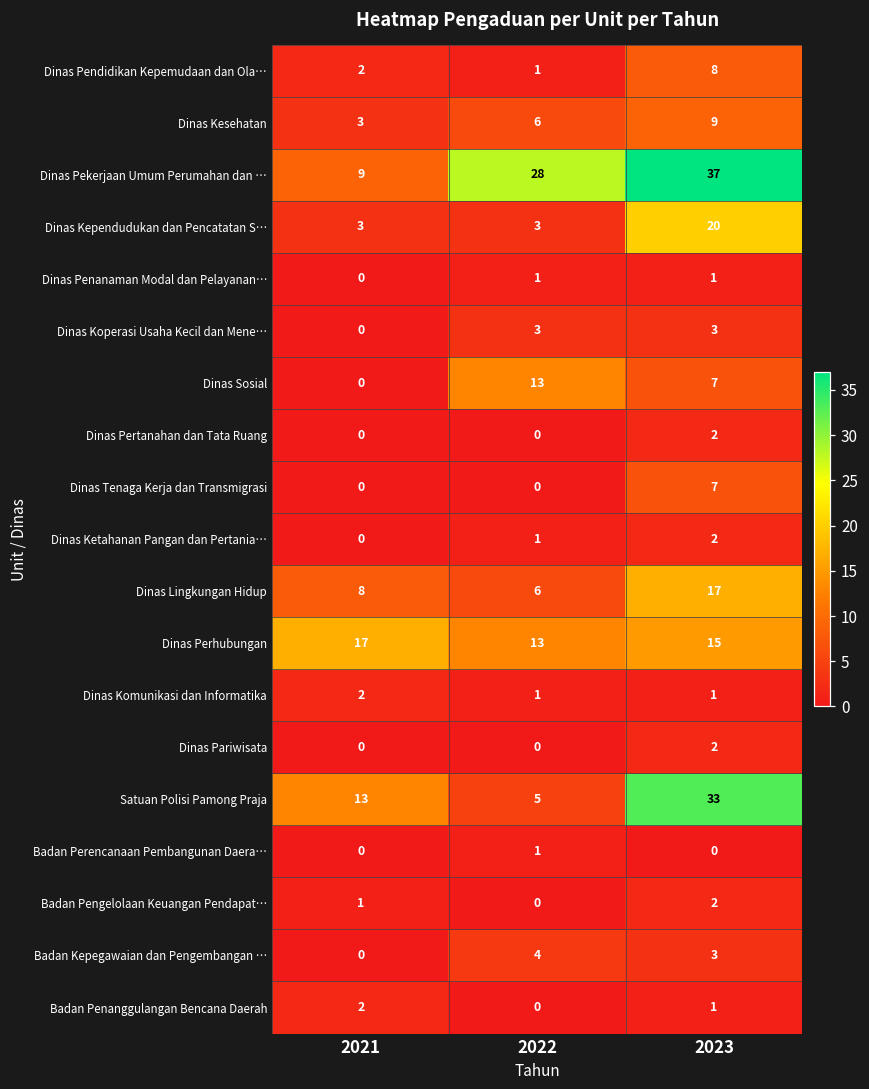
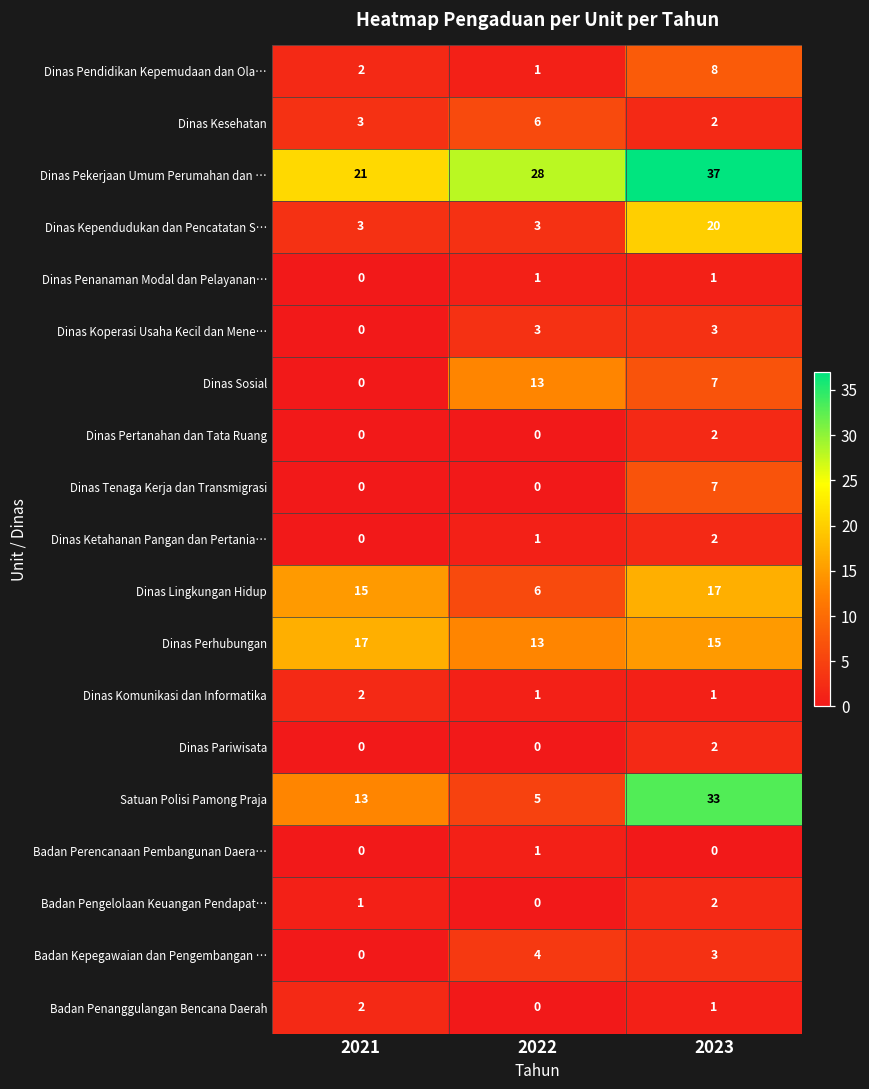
  {
    "Dinas Pendidikan Kepemudaan dan Ola…": {
      "2021": 2,
      "2022": 1,
      "2023": 8
    },
    "Dinas Kesehatan": {
      "2021": 3,
      "2022": 6,
-     "2023": 9
+     "2023": 2
    },
    "Dinas Pekerjaan Umum Perumahan dan …": {
-     "2021": 9,
+     "2021": 21,
      "2022": 28,
      "2023": 37
    },
    "Dinas Kependudukan dan Pencatatan S…": {
      "2021": 3,
      "2022": 3,
      "2023": 20
    },
    "Dinas Penanaman Modal dan Pelayanan…": {
      "2021": 0,
      "2022": 1,
      "2023": 1
    },
    "Dinas Koperasi Usaha Kecil dan Mene…": {
      "2021": 0,
      "2022": 3,
      "2023": 3
    },
    "Dinas Sosial": {
      "2021": 0,
      "2022": 13,
      "2023": 7
    },
    "Dinas Pertanahan dan Tata Ruang": {
      "2021": 0,
      "2022": 0,
      "2023": 2
    },
    "Dinas Tenaga Kerja dan Transmigrasi": {
      "2021": 0,
      "2022": 0,
      "2023": 7
    },
    "Dinas Ketahanan Pangan dan Pertania…": {
      "2021": 0,
      "2022": 1,
      "2023": 2
    },
    "Dinas Lingkungan Hidup": {
-     "2021": 8,
+     "2021": 15,
      "2022": 6,
      "2023": 17
    },
    "Dinas Perhubungan": {
      "2021": 17,
      "2022": 13,
      "2023": 15
    },
    "Dinas Komunikasi dan Informatika": {
      "2021": 2,
      "2022": 1,
      "2023": 1
    },
    "Dinas Pariwisata": {
      "2021": 0,
      "2022": 0,
      "2023": 2
    },
    "Satuan Polisi Pamong Praja": {
      "2021": 13,
      "2022": 5,
      "2023": 33
    },
    "Badan Perencanaan Pembangunan Daera…": {
      "2021": 0,
      "2022": 1,
      "2023": 0
    },
    "Badan Pengelolaan Keuangan Pendapat…": {
      "2021": 1,
      "2022": 0,
      "2023": 2
    },
    "Badan Kepegawaian dan Pengembangan …": {
      "2021": 0,
      "2022": 4,
      "2023": 3
    },
    "Badan Penanggulangan Bencana Daerah": {
      "2021": 2,
      "2022": 0,
      "2023": 1
    }
  }
